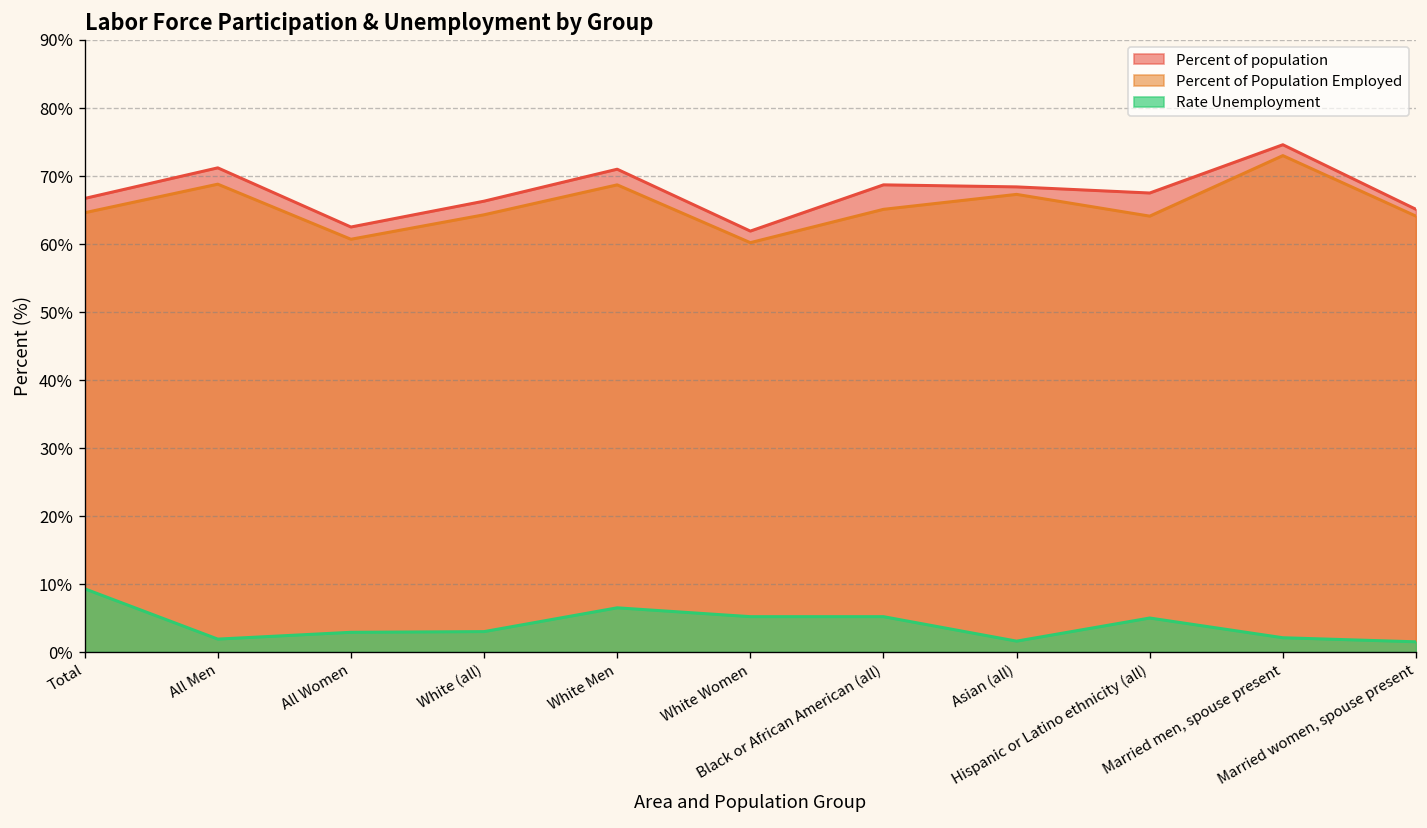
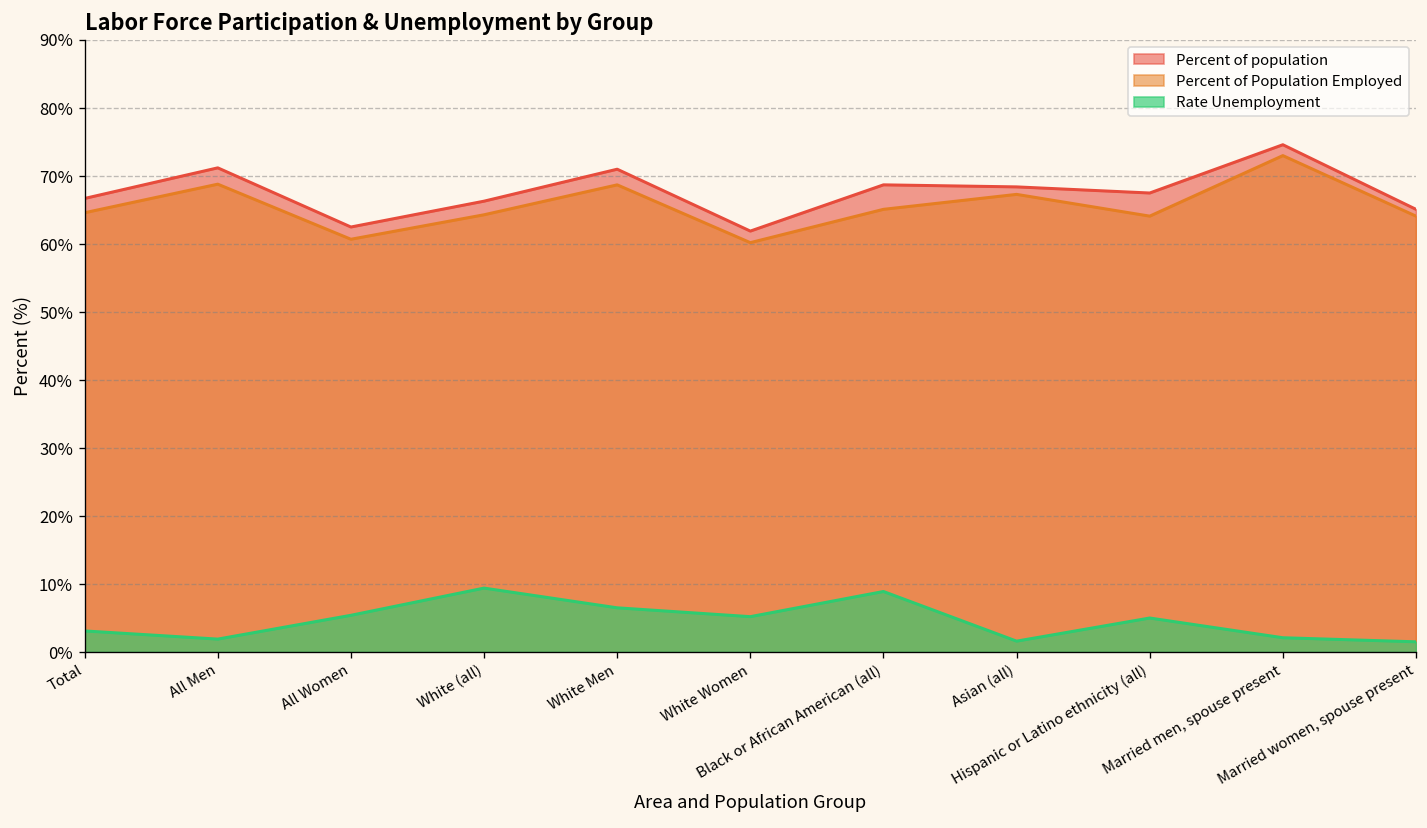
  {
    "Rate Unemployment": {
-     "Total": "9%",
+     "Total": "3%",
      "All Men": "2%",
-     "All Women": "3%",
-     "White (all)": "3%",
+     "All Women": "5%",
+     "White (all)": "9%",
      "White Men": "7%",
      "White Women": "5%",
-     "Black or African American (all)": "5%",
+     "Black or African American (all)": "9%",
      "Asian (all)": "2%",
      "Hispanic or Latino ethnicity (all)": "5%",
      "Married men, spouse present": "2%",
      "Married women, spouse present": "2%"
    }
  }
